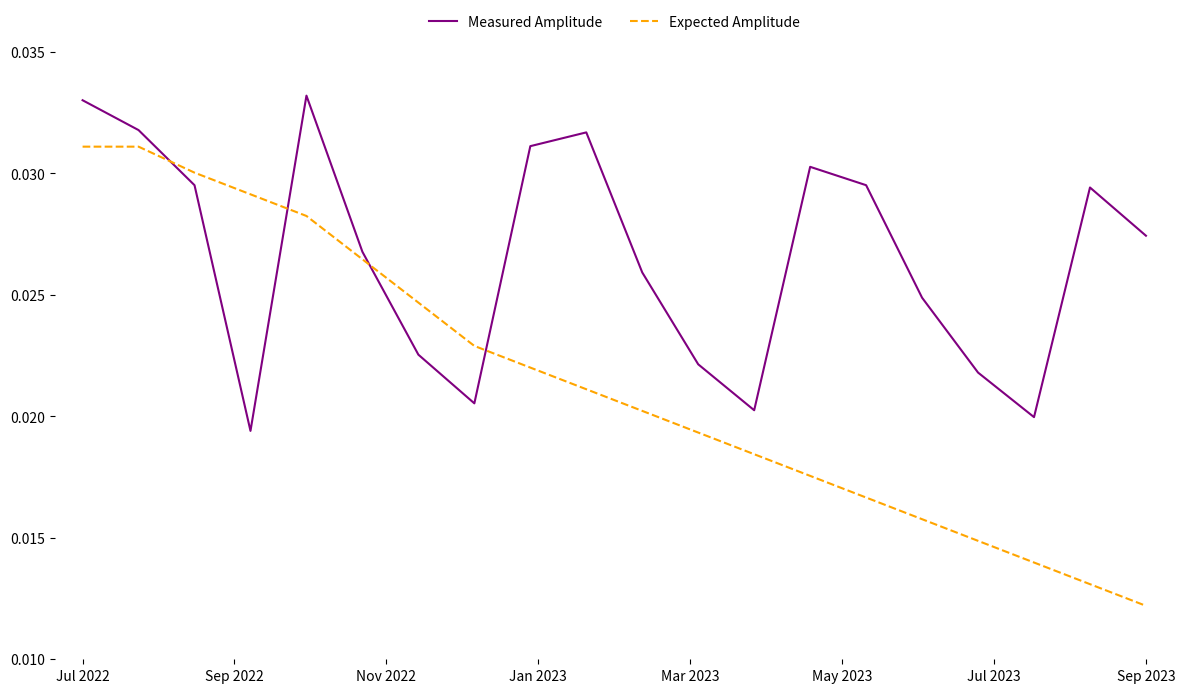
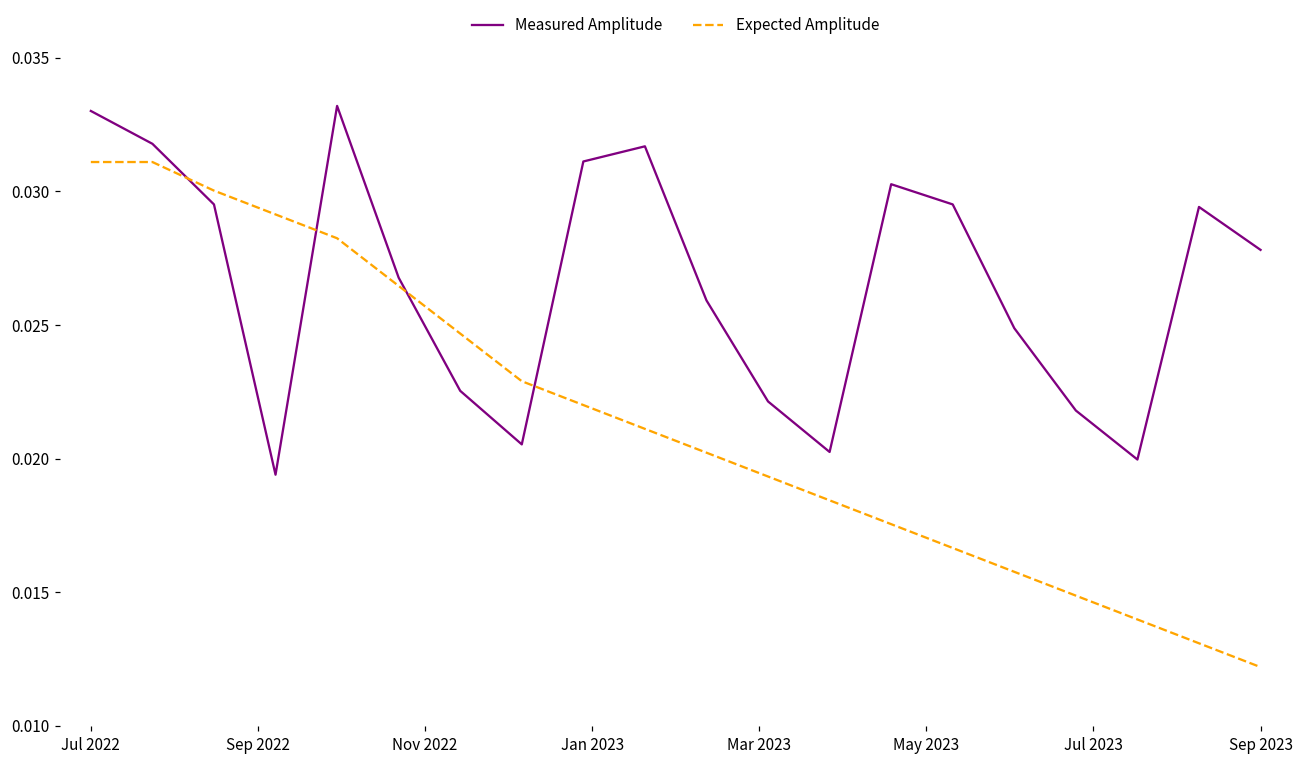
  {
    "Measured Amplitude": {
      "Jul 2022": 0.0330,
-     "Sep 2023": 0.0274
+     "Sep 2023": 0.0278
    },
    "Expected Amplitude": {
      "Jul 2022": 0.0311,
      "Sep 2023": 0.0122
    }
  }
